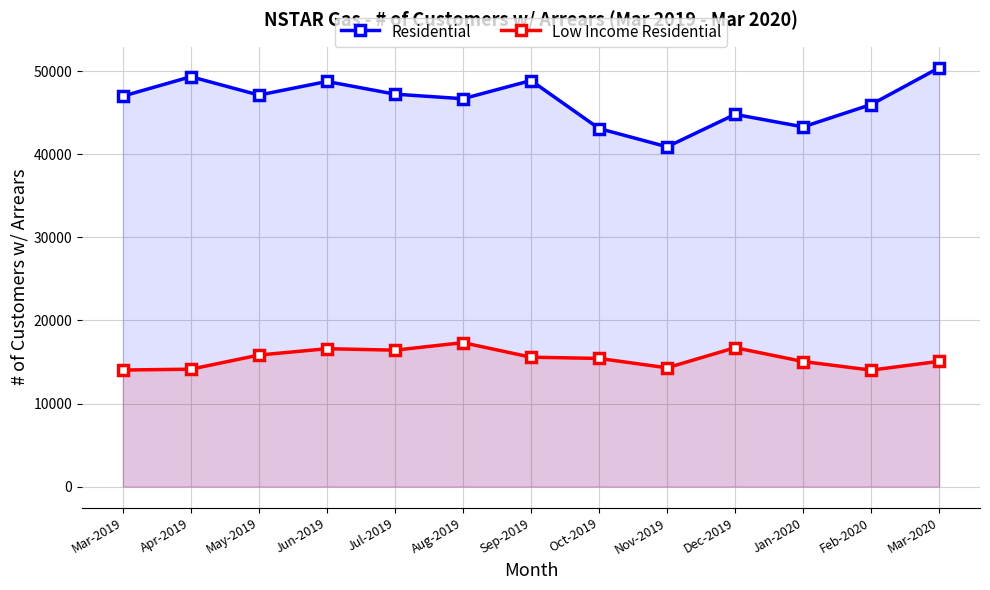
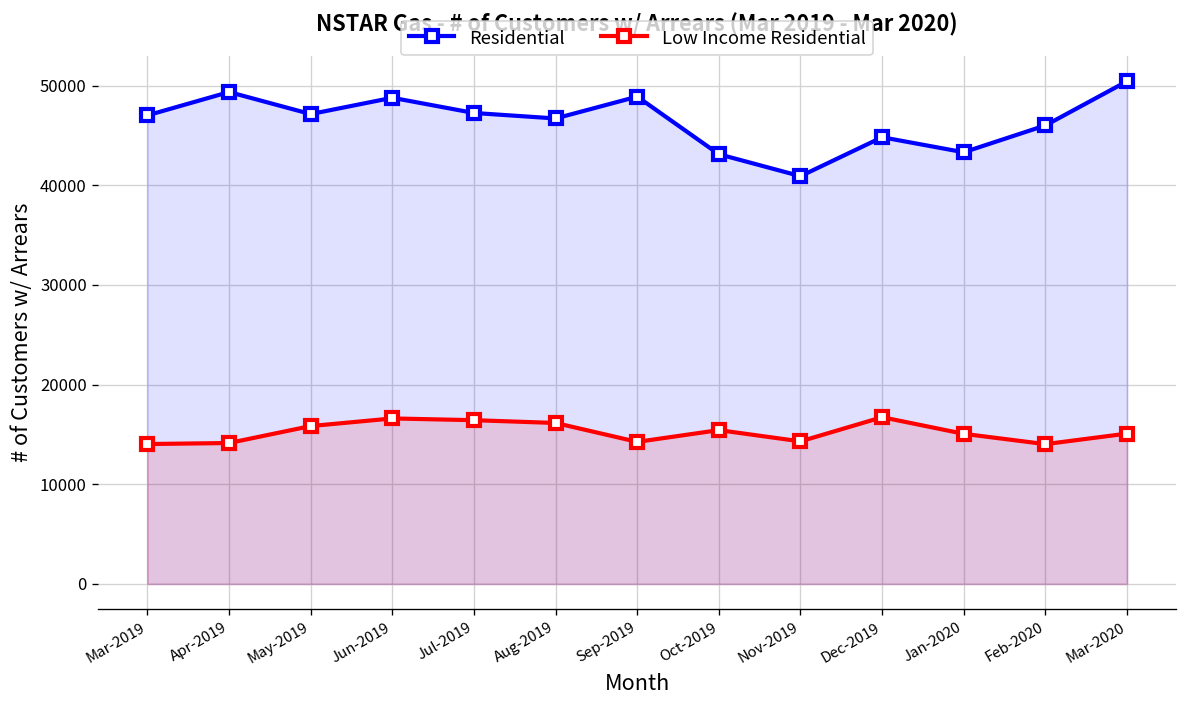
  {
    "Residential": {
      "Mar-2019": 47000,
      "Apr-2019": 49000,
      "May-2019": 47000,
      "Jun-2019": 49000,
      "Jul-2019": 47000,
      "Aug-2019": 47000,
      "Sep-2019": 49000,
      "Oct-2019": 43000,
      "Nov-2019": 41000,
      "Dec-2019": 45000,
      "Jan-2020": 43000,
      "Feb-2020": 46000,
      "Mar-2020": 50000
    },
    "Low Income Residential": {
      "Mar-2019": 14000,
      "Apr-2019": 14000,
      "May-2019": 16000,
      "Jun-2019": 17000,
      "Jul-2019": 16000,
-     "Aug-2019": 17000,
-     "Sep-2019": 16000,
+     "Aug-2019": 16000,
+     "Sep-2019": 14000,
      "Oct-2019": 15000,
      "Nov-2019": 14000,
      "Dec-2019": 17000,
      "Jan-2020": 15000,
      "Feb-2020": 14000,
      "Mar-2020": 15000
    }
  }
